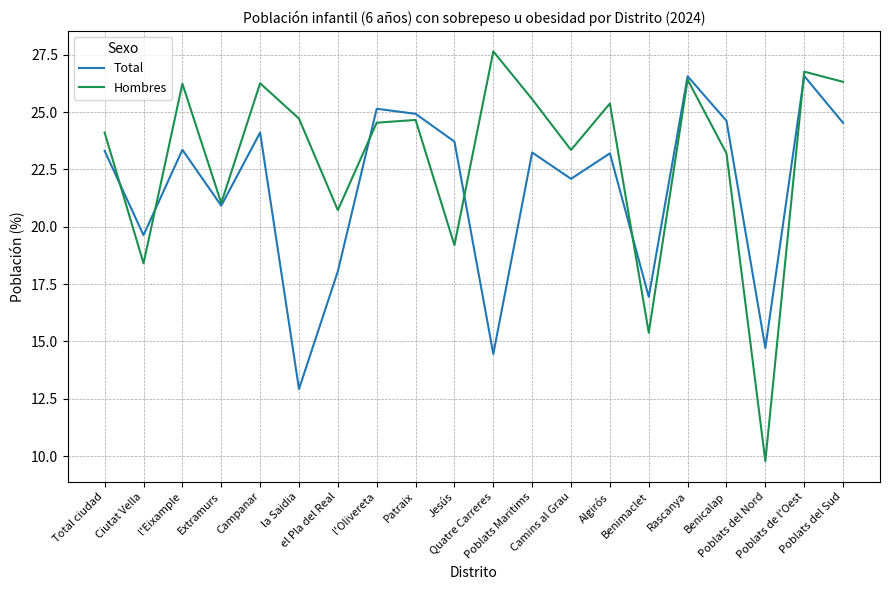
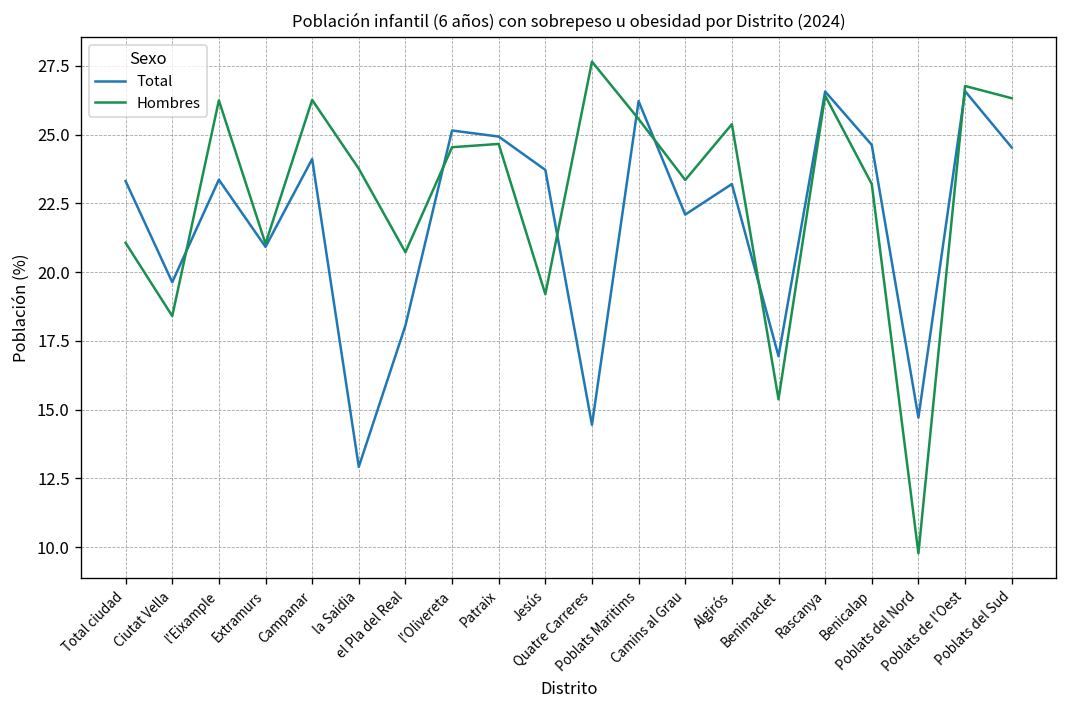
  {
    "Total": {
      "Total ciudad": 23.3,
      "Ciutat Vella": 19.6,
      "l'Eixample": 23.4,
      "Extramurs": 20.9,
      "Campanar": 24.1,
      "la Saidia": 12.9,
      "el Pla del Real": 18.1,
      "l'Olivereta": 25.1,
      "Patraix": 24.9,
      "Jesús": 23.7,
      "Quatre Carreres": 14.5,
-     "Poblats Maritims": 23.2,
+     "Poblats Maritims": 26.2,
      "Camins al Grau": 22.1,
      "Algirós": 23.2,
      "Benimaclet": 16.9,
      "Rascanya": 26.6,
      "Benicalap": 24.6,
      "Poblats del Nord": 14.7,
      "Poblats de l'Oest": 26.6,
      "Poblats del Sud": 24.5
    },
    "Hombres": {
-     "Total ciudad": 24.1,
+     "Total ciudad": 21.1,
      "Ciutat Vella": 18.4,
      "l'Eixample": 26.2,
      "Extramurs": 21.0,
      "Campanar": 26.3,
-     "la Saidia": 24.7,
+     "la Saidia": 23.8,
      "el Pla del Real": 20.7,
      "l'Olivereta": 24.5,
      "Patraix": 24.7,
      "Jesús": 19.2,
      "Quatre Carreres": 27.7,
      "Poblats Maritims": 25.6,
      "Camins al Grau": 23.3,
      "Algirós": 25.4,
      "Benimaclet": 15.4,
      "Rascanya": 26.4,
      "Benicalap": 23.2,
      "Poblats del Nord": 9.8,
      "Poblats de l'Oest": 26.8,
      "Poblats del Sud": 26.3
    }
  }
